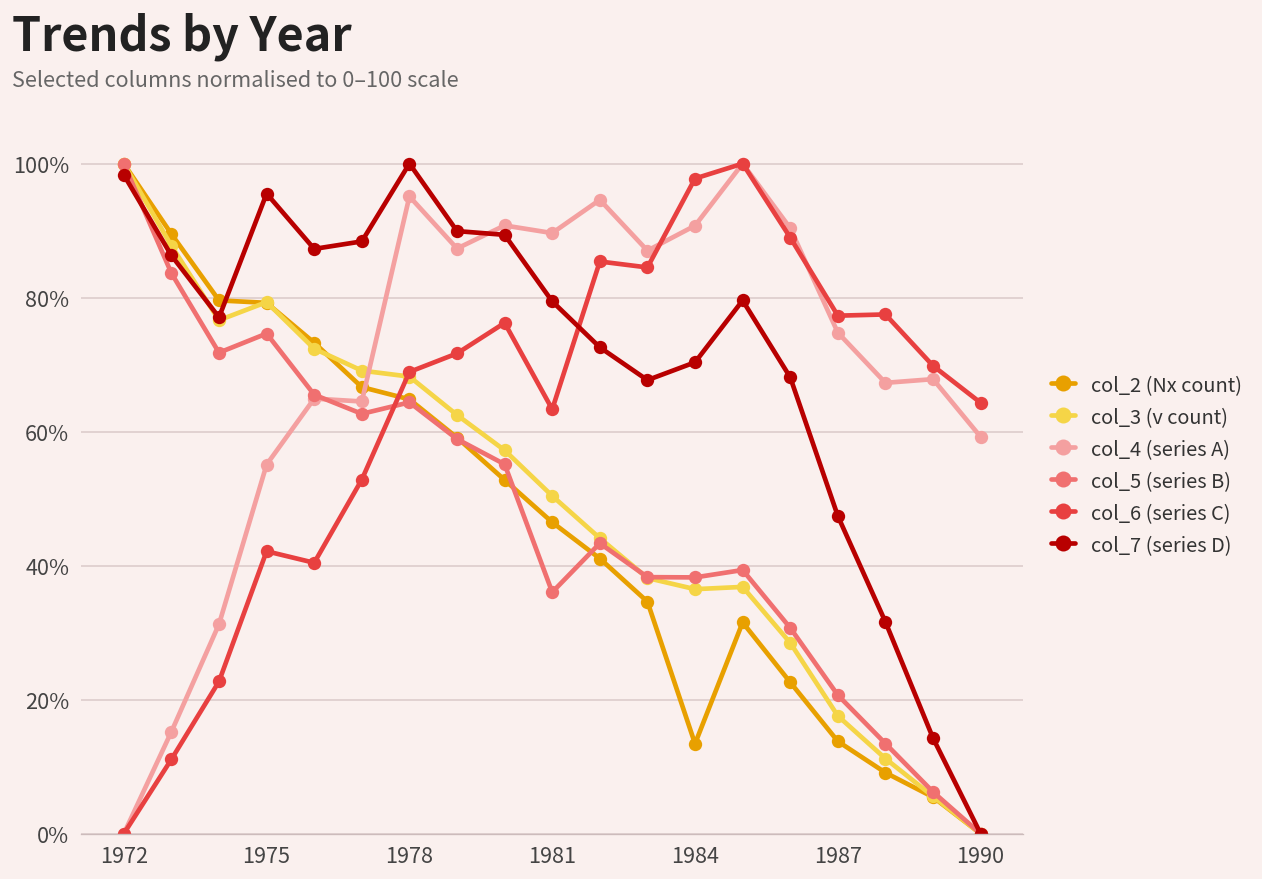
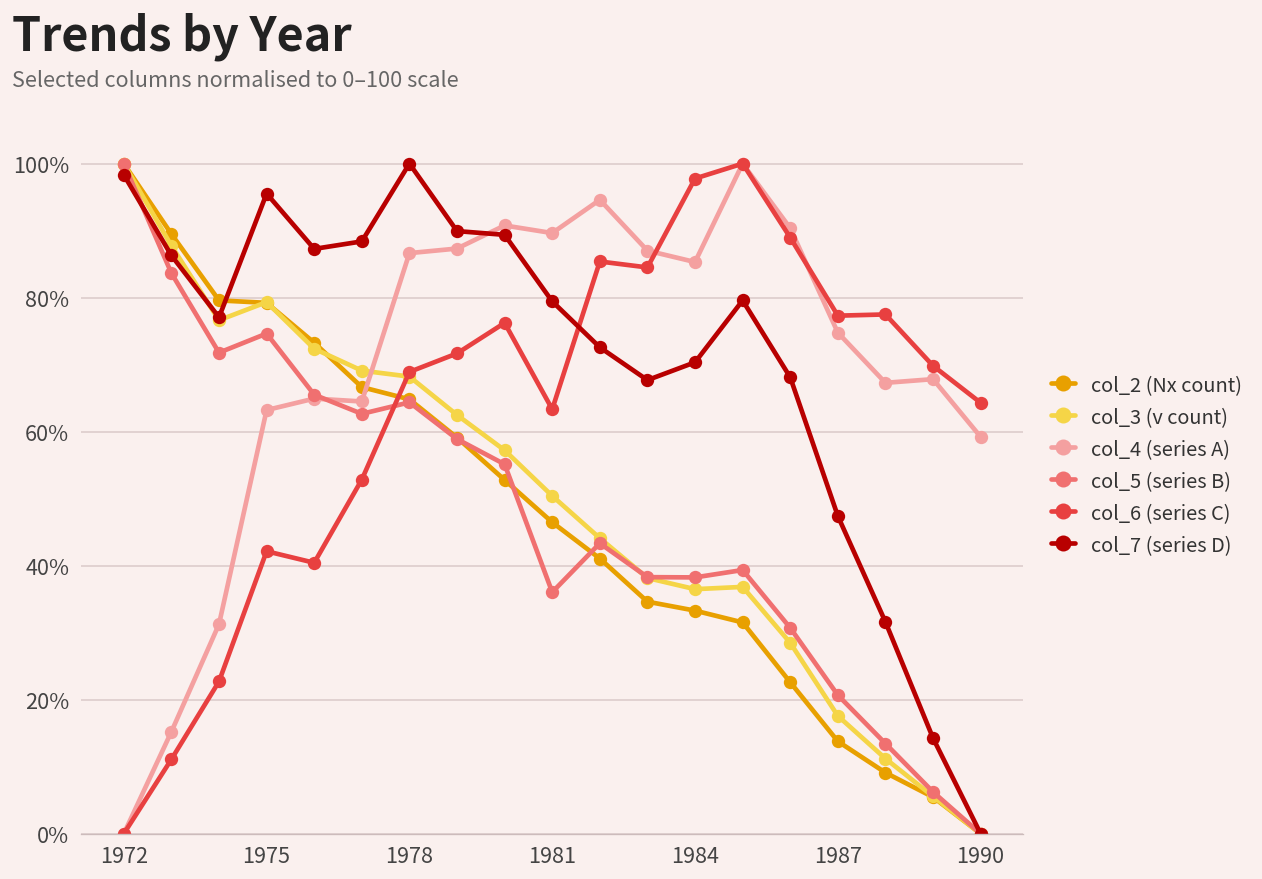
  {
    "col_2 (Nx count)": {
      "1981": "46%",
-     "1984": "13%",
+     "1984": "33%",
      "1987": "14%"
    },
    "col_3 (v count)": {
      "1978": "68%",
      "1981": "50%",
      "1984": "36%",
      "1987": "18%"
    },
    "col_4 (series A)": {
-     "1975": "55%",
-     "1978": "95%",
+     "1975": "63%",
+     "1978": "87%",
      "1981": "90%",
-     "1984": "91%",
+     "1984": "85%",
      "1987": "75%",
      "1990": "59%"
    },
    "col_5 (series B)": {
      "1975": "75%",
      "1981": "36%",
      "1984": "38%",
      "1987": "21%"
    },
    "col_6 (series C)": {
      "1975": "42%",
      "1978": "69%",
      "1981": "63%",
      "1984": "98%",
      "1987": "77%",
      "1990": "64%"
    },
    "col_7 (series D)": {
      "1972": "98%",
      "1975": "96%",
      "1978": "100%",
      "1981": "79%",
      "1984": "70%",
      "1987": "47%"
    }
  }
